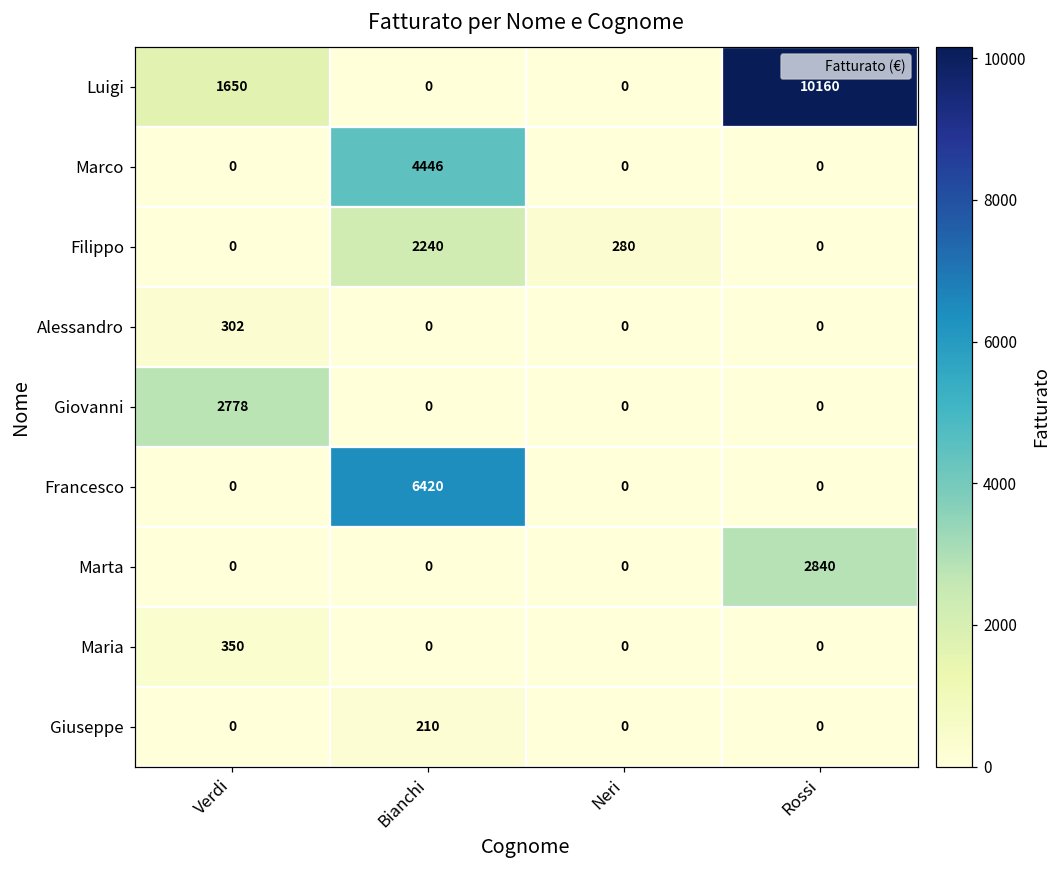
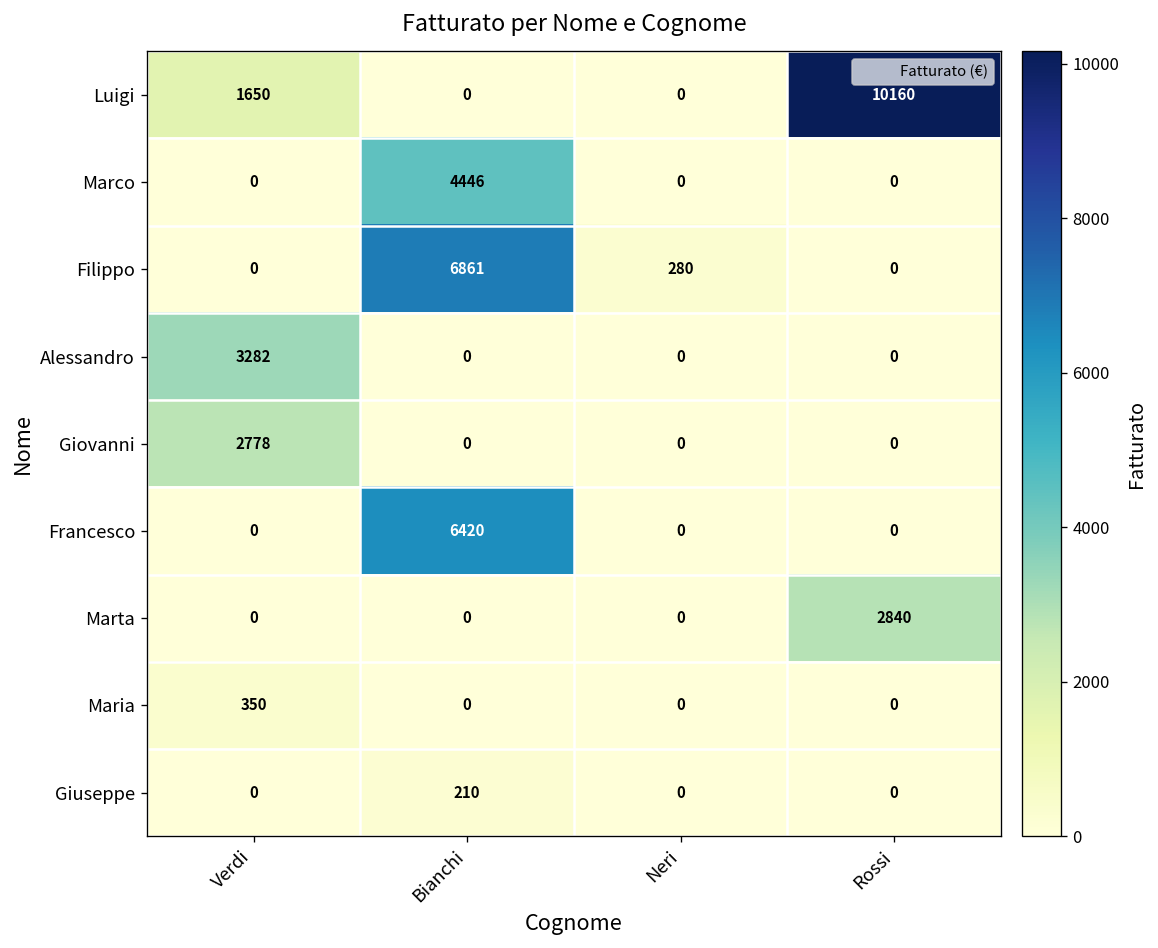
  {
    "Luigi": {
      "Verdi": 1650,
      "Bianchi": 0,
      "Neri": 0,
      "Rossi": 10160
    },
    "Marco": {
      "Verdi": 0,
      "Bianchi": 4446,
      "Neri": 0,
      "Rossi": 0
    },
    "Filippo": {
      "Verdi": 0,
-     "Bianchi": 2240,
+     "Bianchi": 6861,
      "Neri": 280,
      "Rossi": 0
    },
    "Alessandro": {
-     "Verdi": 302,
+     "Verdi": 3282,
      "Bianchi": 0,
      "Neri": 0,
      "Rossi": 0
    },
    "Giovanni": {
      "Verdi": 2778,
      "Bianchi": 0,
      "Neri": 0,
      "Rossi": 0
    },
    "Francesco": {
      "Verdi": 0,
      "Bianchi": 6420,
      "Neri": 0,
      "Rossi": 0
    },
    "Marta": {
      "Verdi": 0,
      "Bianchi": 0,
      "Neri": 0,
      "Rossi": 2840
    },
    "Maria": {
      "Verdi": 350,
      "Bianchi": 0,
      "Neri": 0,
      "Rossi": 0
    },
    "Giuseppe": {
      "Verdi": 0,
      "Bianchi": 210,
      "Neri": 0,
      "Rossi": 0
    }
  }
